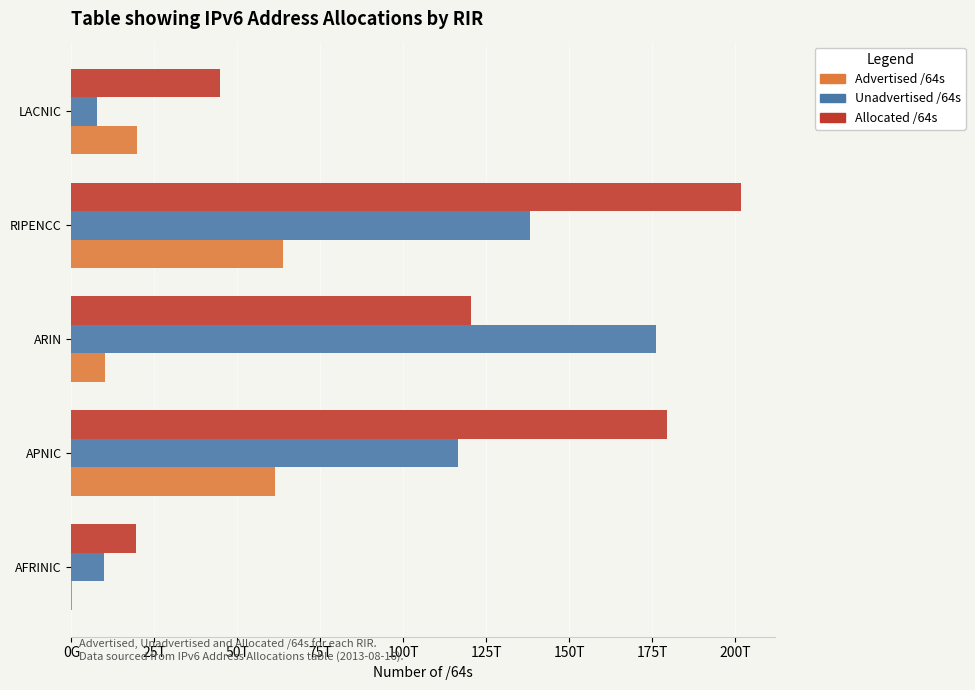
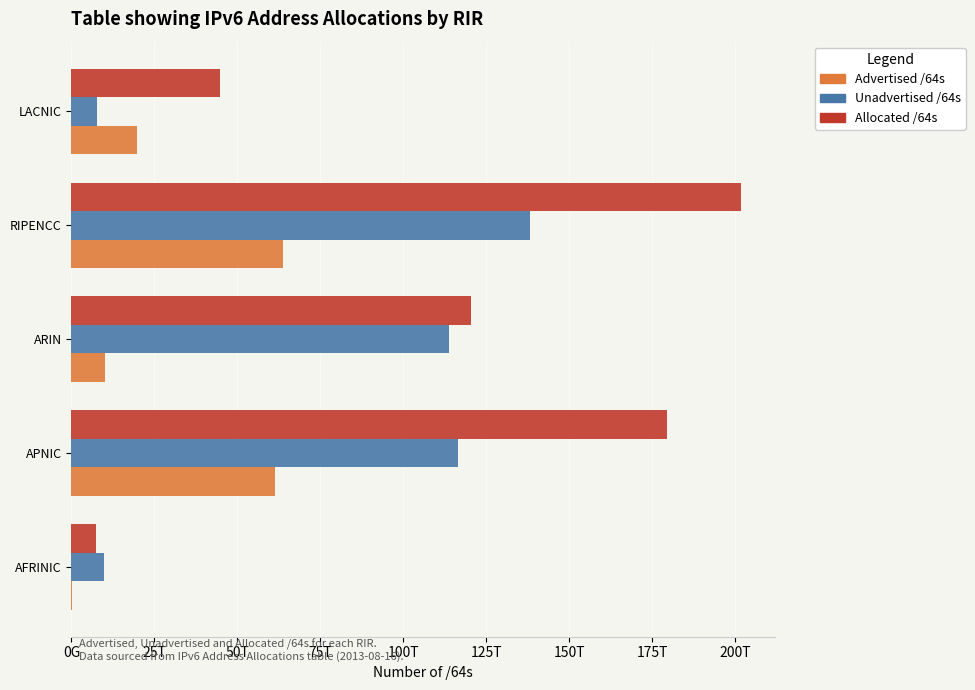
  {
    "Advertised /64s": {
      "LACNIC": "20T",
      "RIPENCC": "64T",
      "ARIN": "10T",
      "APNIC": "61T"
    },
    "Unadvertised /64s": {
      "LACNIC": "8T",
      "RIPENCC": "138T",
-     "ARIN": "176T",
+     "ARIN": "114T",
      "APNIC": "116T",
      "AFRINIC": "10T"
    },
    "Allocated /64s": {
      "LACNIC": "45T",
      "RIPENCC": "202T",
      "ARIN": "120T",
      "APNIC": "180T",
-     "AFRINIC": "20T"
+     "AFRINIC": "7T"
    }
  }
